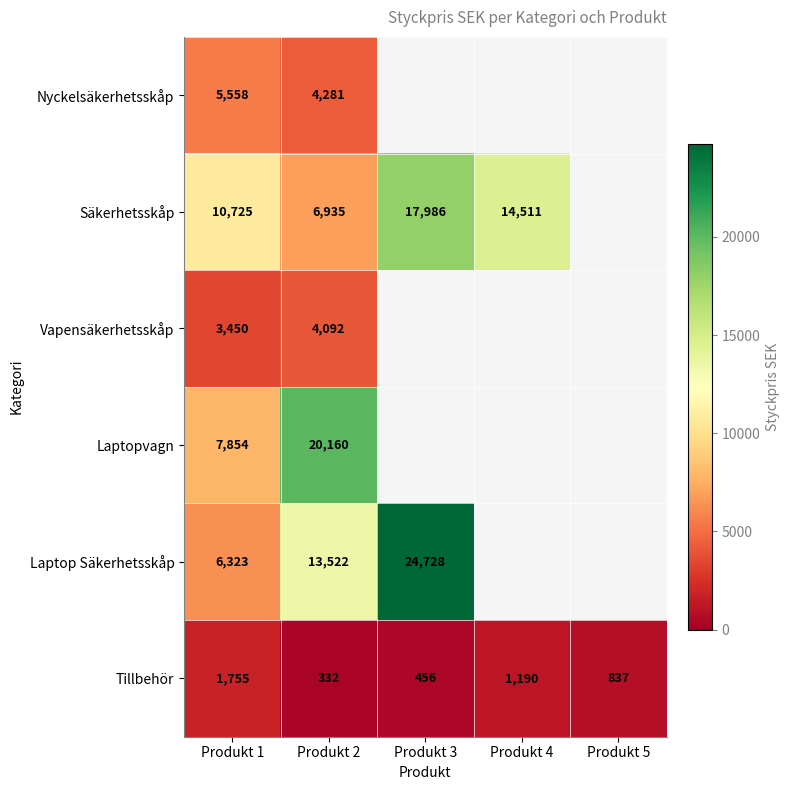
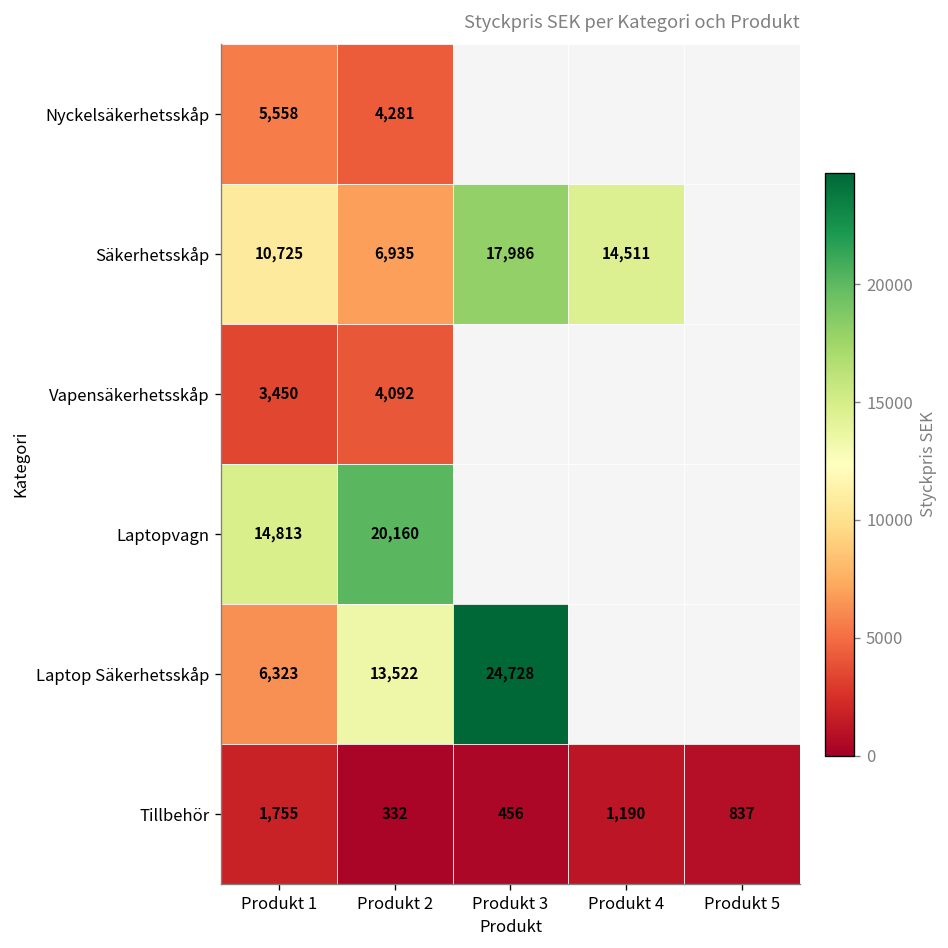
  {
    "Nyckelsäkerhetsskåp": {
      "Produkt 1": "5,558",
      "Produkt 2": "4,281"
    },
    "Säkerhetsskåp": {
      "Produkt 1": "10,725",
      "Produkt 2": "6,935",
      "Produkt 3": "17,986",
      "Produkt 4": "14,511"
    },
    "Vapensäkerhetsskåp": {
      "Produkt 1": "3,450",
      "Produkt 2": "4,092"
    },
    "Laptopvagn": {
-     "Produkt 1": "7,854",
+     "Produkt 1": "14,813",
      "Produkt 2": "20,160"
    },
    "Laptop Säkerhetsskåp": {
      "Produkt 1": "6,323",
      "Produkt 2": "13,522",
      "Produkt 3": "24,728"
    },
    "Tillbehör": {
      "Produkt 1": "1,755",
      "Produkt 2": "332",
      "Produkt 3": "456",
      "Produkt 4": "1,190",
      "Produkt 5": "837"
    }
  }
